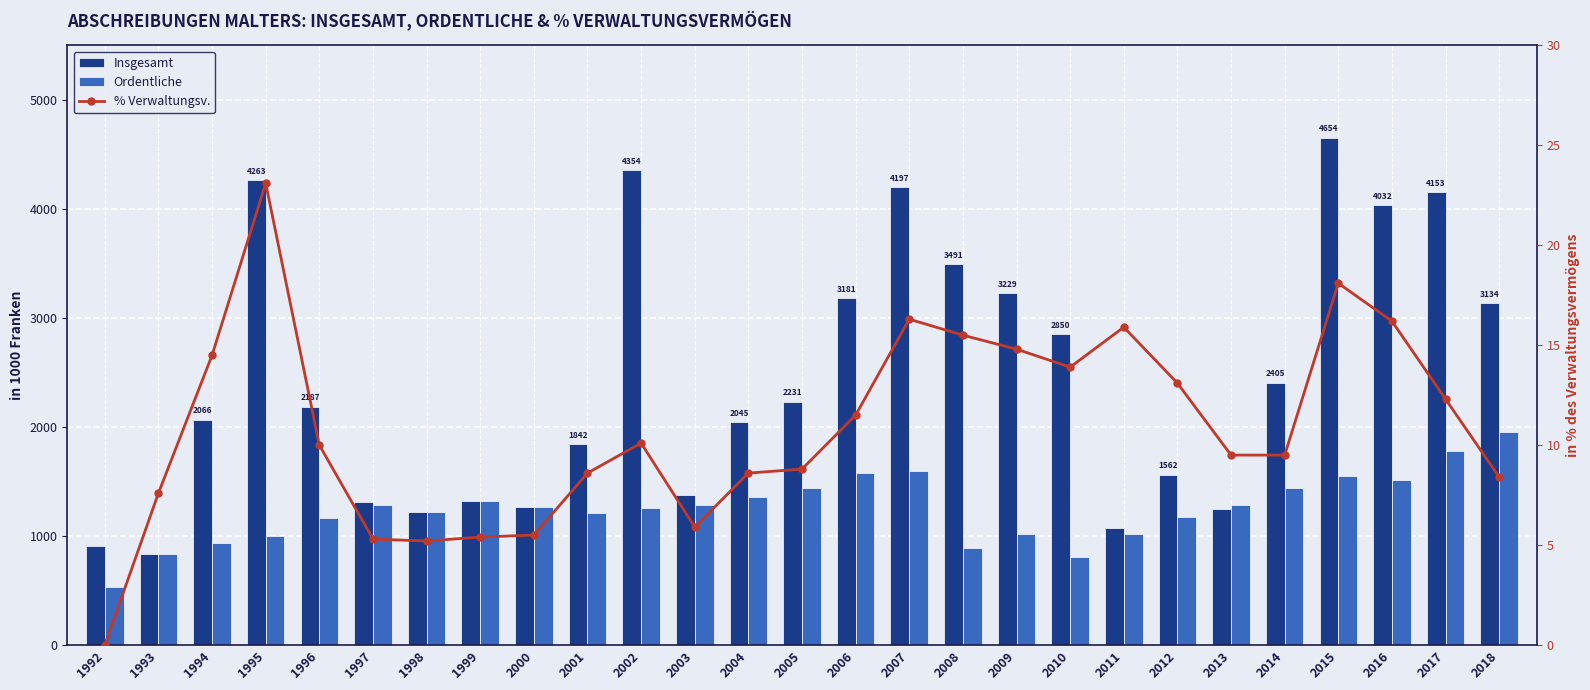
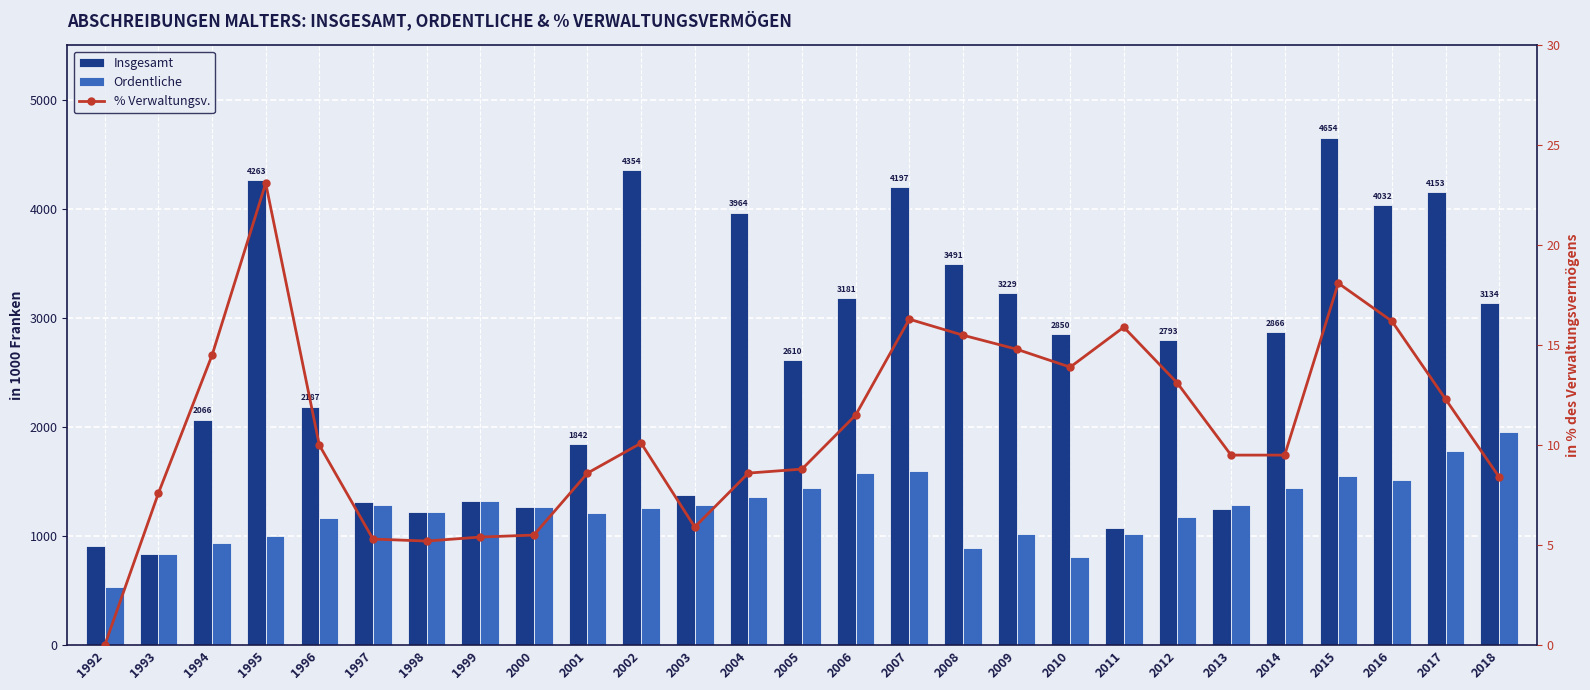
  {
    "Insgesamt": {
      "1994": 2066,
      "1995": 4263,
      "1996": 2187,
      "2001": 1842,
      "2002": 4354,
-     "2004": 2045,
-     "2005": 2231,
+     "2004": 3964,
+     "2005": 2610,
      "2006": 3181,
      "2007": 4197,
      "2008": 3491,
      "2009": 3229,
      "2010": 2850,
-     "2012": 1562,
-     "2014": 2405,
+     "2012": 2793,
+     "2014": 2866,
      "2015": 4654,
      "2016": 4032,
      "2017": 4153,
      "2018": 3134
    }
  }
